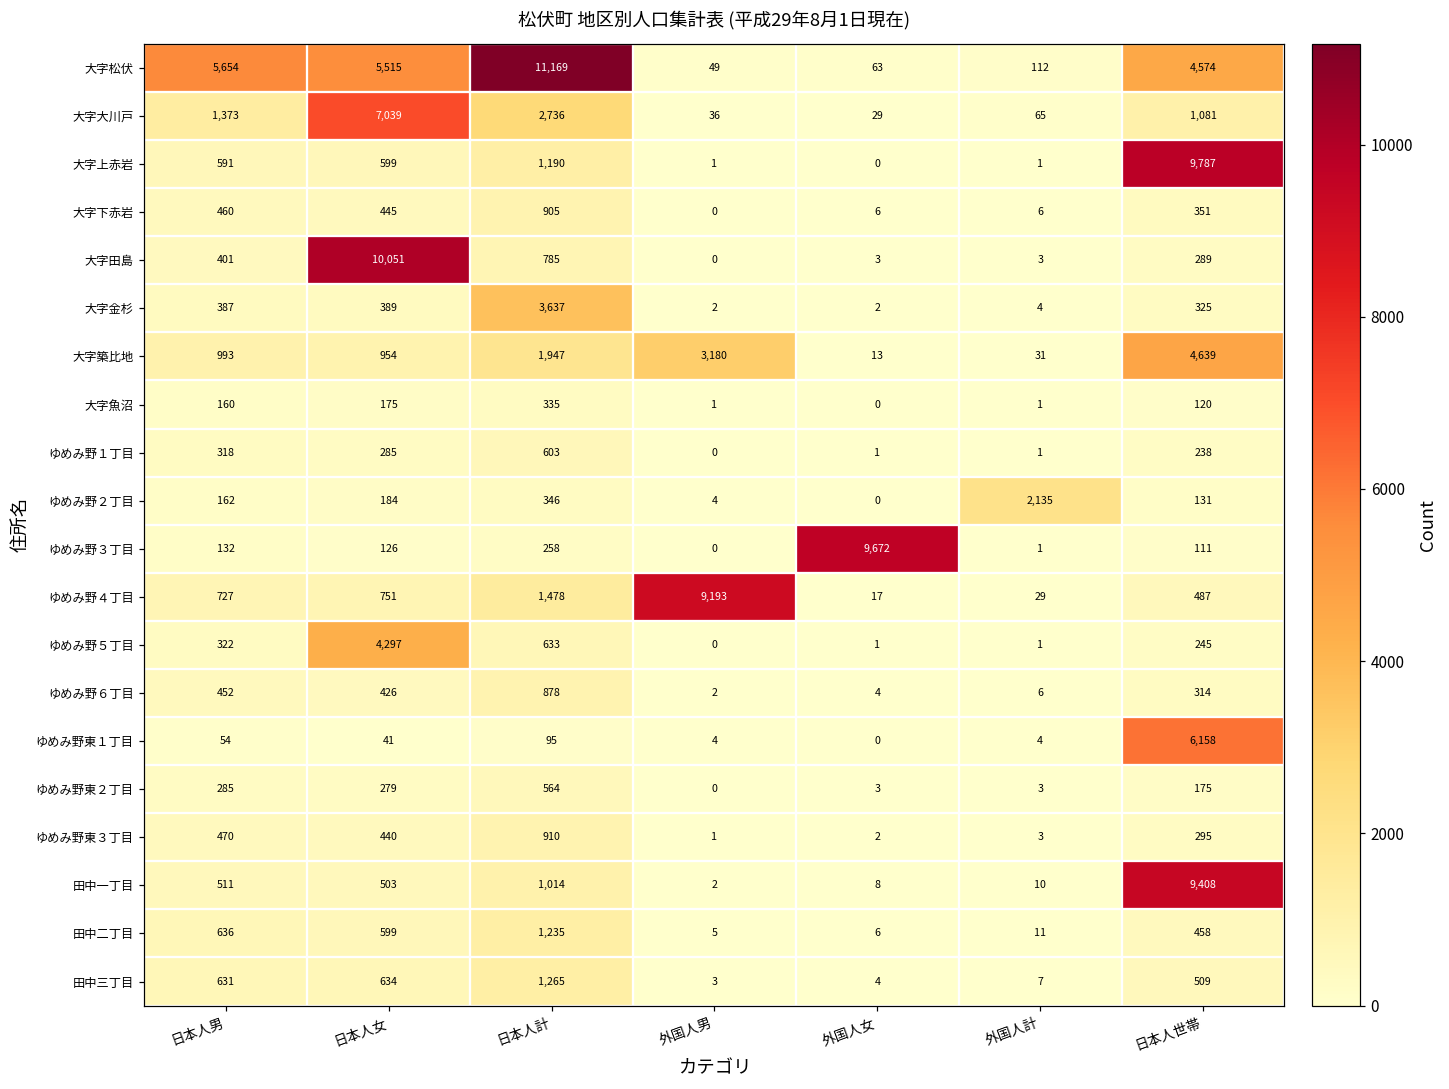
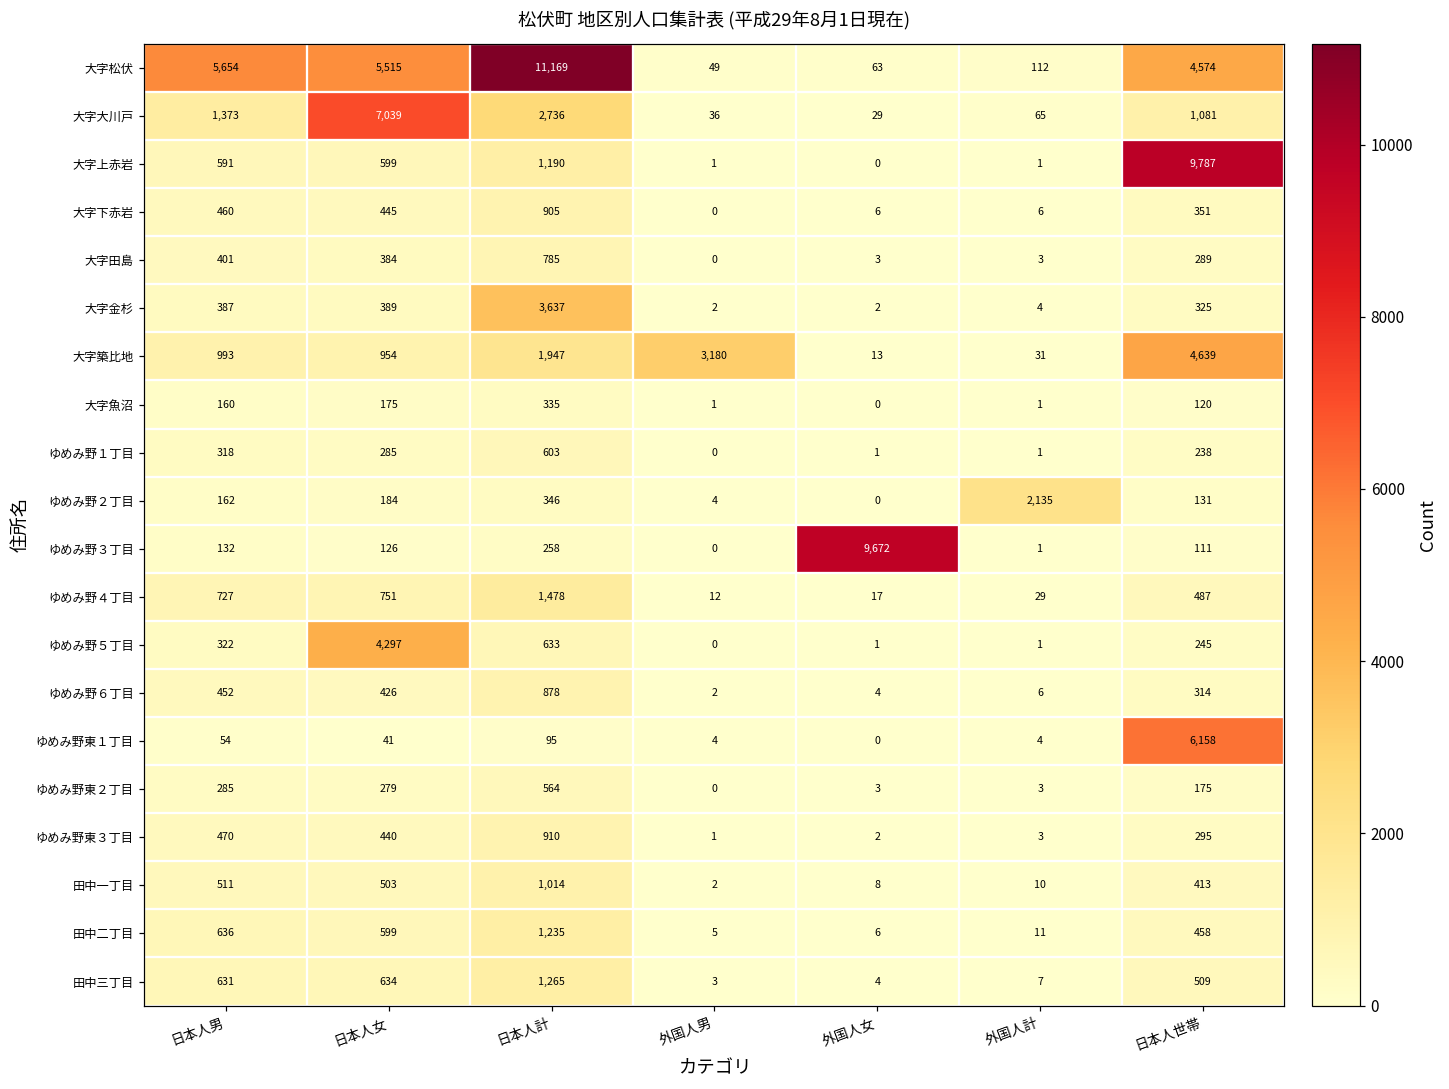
  {
    "大字松伏": {
      "日本人男": "5,654",
      "日本人女": "5,515",
      "日本人計": "11,169",
      "外国人男": "49",
      "外国人女": "63",
      "外国人計": "112",
      "日本人世帯": "4,574"
    },
    "大字大川戸": {
      "日本人男": "1,373",
      "日本人女": "7,039",
      "日本人計": "2,736",
      "外国人男": "36",
      "外国人女": "29",
      "外国人計": "65",
      "日本人世帯": "1,081"
    },
    "大字上赤岩": {
      "日本人男": "591",
      "日本人女": "599",
      "日本人計": "1,190",
      "外国人男": "1",
      "外国人女": "0",
      "外国人計": "1",
      "日本人世帯": "9,787"
    },
    "大字下赤岩": {
      "日本人男": "460",
      "日本人女": "445",
      "日本人計": "905",
      "外国人男": "0",
      "外国人女": "6",
      "外国人計": "6",
      "日本人世帯": "351"
    },
    "大字田島": {
      "日本人男": "401",
-     "日本人女": "10,051",
+     "日本人女": "384",
      "日本人計": "785",
      "外国人男": "0",
      "外国人女": "3",
      "外国人計": "3",
      "日本人世帯": "289"
    },
    "大字金杉": {
      "日本人男": "387",
      "日本人女": "389",
      "日本人計": "3,637",
      "外国人男": "2",
      "外国人女": "2",
      "外国人計": "4",
      "日本人世帯": "325"
    },
    "大字築比地": {
      "日本人男": "993",
      "日本人女": "954",
      "日本人計": "1,947",
      "外国人男": "3,180",
      "外国人女": "13",
      "外国人計": "31",
      "日本人世帯": "4,639"
    },
    "大字魚沼": {
      "日本人男": "160",
      "日本人女": "175",
      "日本人計": "335",
      "外国人男": "1",
      "外国人女": "0",
      "外国人計": "1",
      "日本人世帯": "120"
    },
    "ゆめみ野１丁目": {
      "日本人男": "318",
      "日本人女": "285",
      "日本人計": "603",
      "外国人男": "0",
      "外国人女": "1",
      "外国人計": "1",
      "日本人世帯": "238"
    },
    "ゆめみ野２丁目": {
      "日本人男": "162",
      "日本人女": "184",
      "日本人計": "346",
      "外国人男": "4",
      "外国人女": "0",
      "外国人計": "2,135",
      "日本人世帯": "131"
    },
    "ゆめみ野３丁目": {
      "日本人男": "132",
      "日本人女": "126",
      "日本人計": "258",
      "外国人男": "0",
      "外国人女": "9,672",
      "外国人計": "1",
      "日本人世帯": "111"
    },
    "ゆめみ野４丁目": {
      "日本人男": "727",
      "日本人女": "751",
      "日本人計": "1,478",
-     "外国人男": "9,193",
+     "外国人男": "12",
      "外国人女": "17",
      "外国人計": "29",
      "日本人世帯": "487"
    },
    "ゆめみ野５丁目": {
      "日本人男": "322",
      "日本人女": "4,297",
      "日本人計": "633",
      "外国人男": "0",
      "外国人女": "1",
      "外国人計": "1",
      "日本人世帯": "245"
    },
    "ゆめみ野６丁目": {
      "日本人男": "452",
      "日本人女": "426",
      "日本人計": "878",
      "外国人男": "2",
      "外国人女": "4",
      "外国人計": "6",
      "日本人世帯": "314"
    },
    "ゆめみ野東１丁目": {
      "日本人男": "54",
      "日本人女": "41",
      "日本人計": "95",
      "外国人男": "4",
      "外国人女": "0",
      "外国人計": "4",
      "日本人世帯": "6,158"
    },
    "ゆめみ野東２丁目": {
      "日本人男": "285",
      "日本人女": "279",
      "日本人計": "564",
      "外国人男": "0",
      "外国人女": "3",
      "外国人計": "3",
      "日本人世帯": "175"
    },
    "ゆめみ野東３丁目": {
      "日本人男": "470",
      "日本人女": "440",
      "日本人計": "910",
      "外国人男": "1",
      "外国人女": "2",
      "外国人計": "3",
      "日本人世帯": "295"
    },
    "田中一丁目": {
      "日本人男": "511",
      "日本人女": "503",
      "日本人計": "1,014",
      "外国人男": "2",
      "外国人女": "8",
      "外国人計": "10",
-     "日本人世帯": "9,408"
+     "日本人世帯": "413"
    },
    "田中二丁目": {
      "日本人男": "636",
      "日本人女": "599",
      "日本人計": "1,235",
      "外国人男": "5",
      "外国人女": "6",
      "外国人計": "11",
      "日本人世帯": "458"
    },
    "田中三丁目": {
      "日本人男": "631",
      "日本人女": "634",
      "日本人計": "1,265",
      "外国人男": "3",
      "外国人女": "4",
      "外国人計": "7",
      "日本人世帯": "509"
    }
  }
